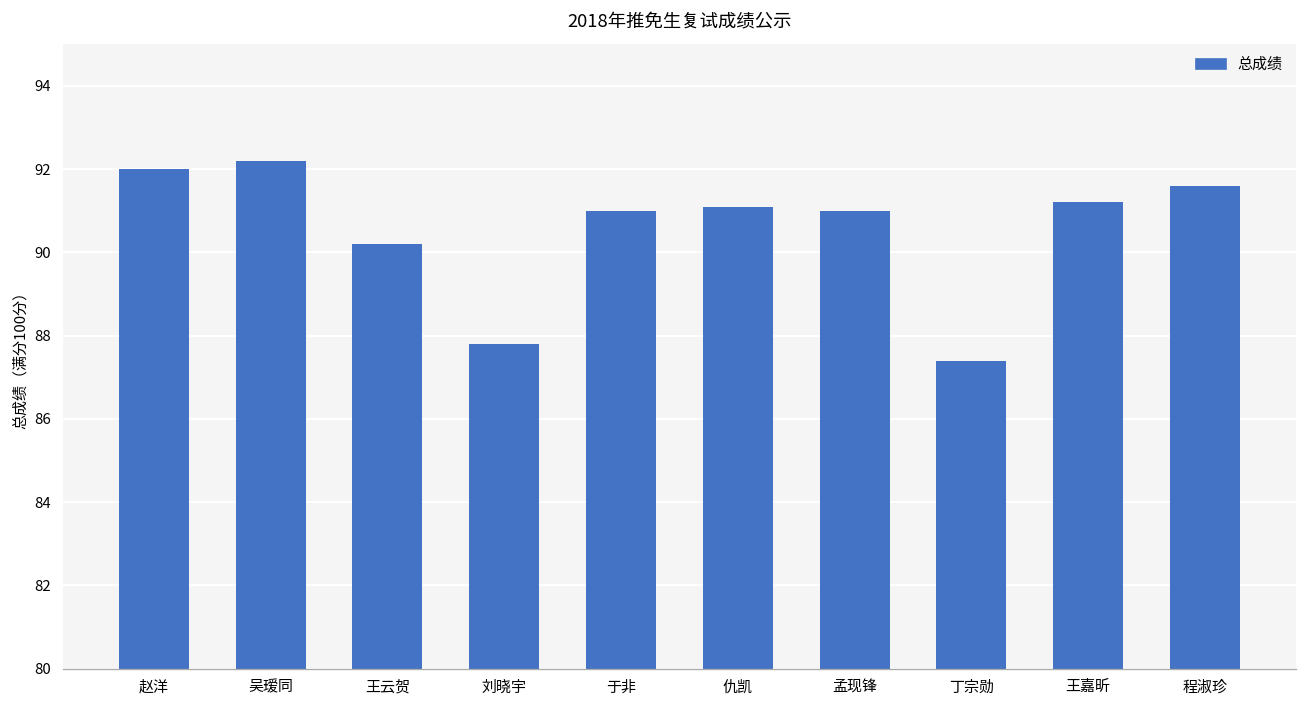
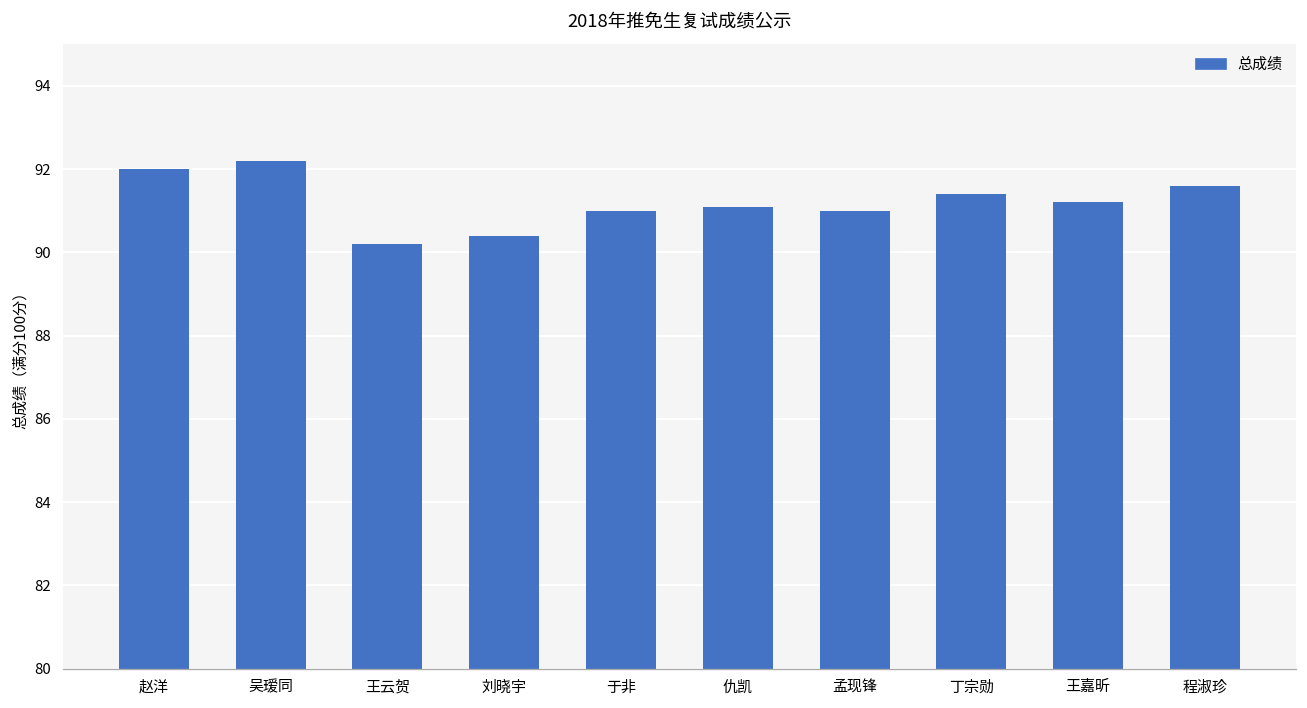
  {
    "赵洋": 92.0,
    "吴瑷同": 92.2,
    "王云贺": 90.2,
-   "刘晓宇": 87.8,
+   "刘晓宇": 90.4,
    "于非": 91.0,
    "仇凯": 91.1,
    "孟现锋": 91.0,
-   "丁宗勋": 87.4,
+   "丁宗勋": 91.4,
    "王嘉昕": 91.2,
    "程淑珍": 91.6
  }
